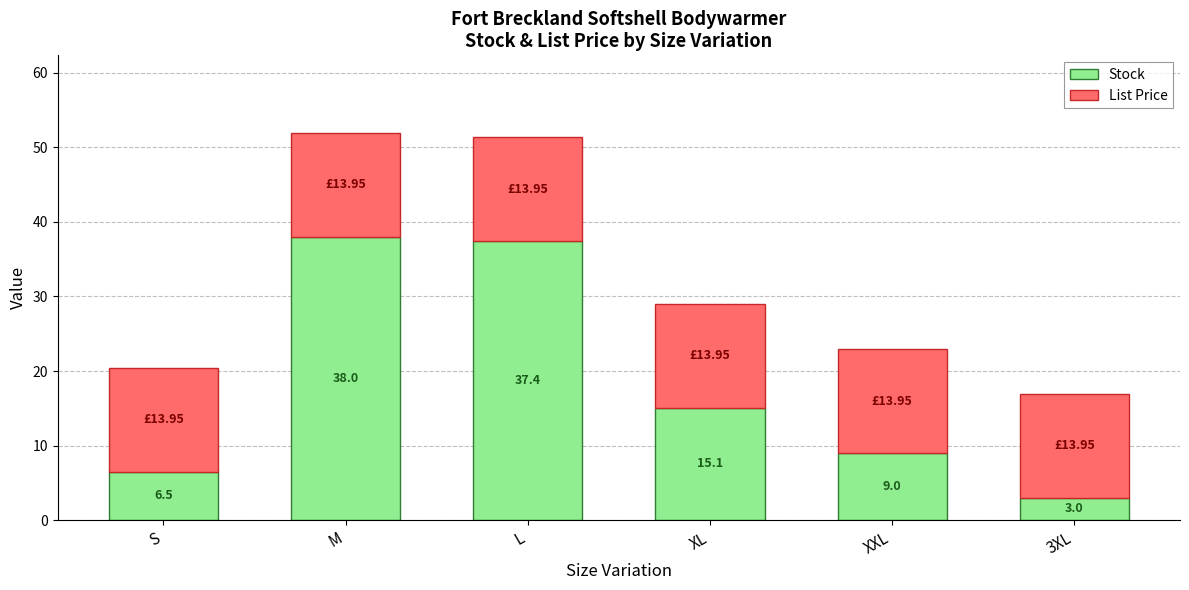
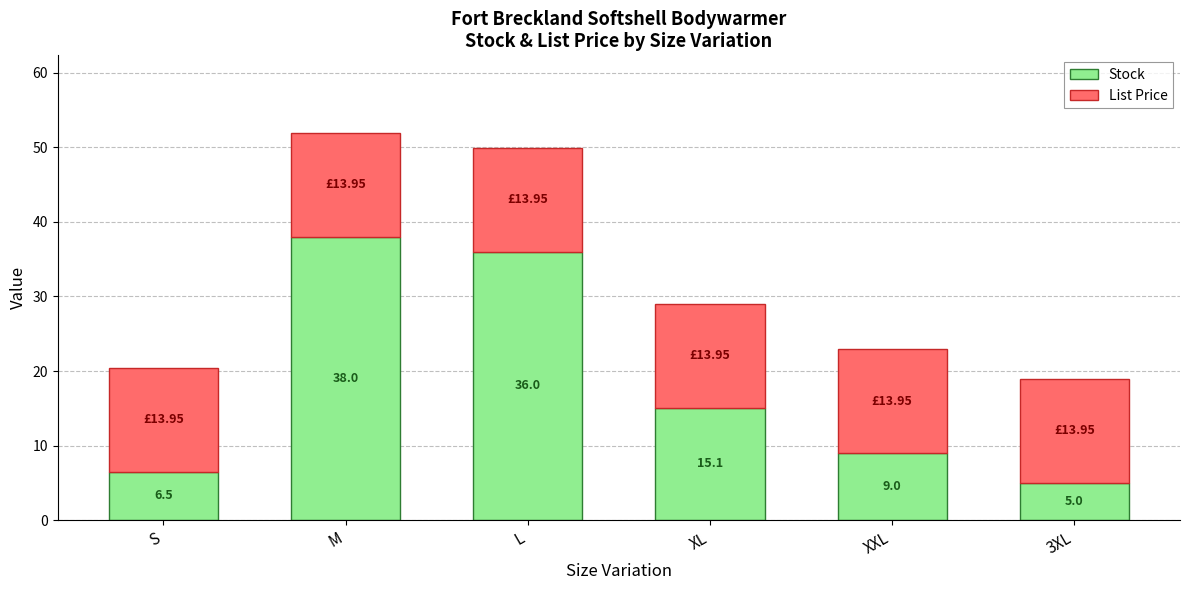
  {
    "Stock": {
      "S": "6.5",
      "M": "38.0",
-     "L": "37.4",
+     "L": "36.0",
      "XL": "15.1",
      "XXL": "9.0",
-     "3XL": "3.0"
+     "3XL": "5.0"
    },
    "List Price": {
      "S": "£13.95",
      "M": "£13.95",
      "L": "£13.95",
      "XL": "£13.95",
      "XXL": "£13.95",
      "3XL": "£13.95"
    }
  }
